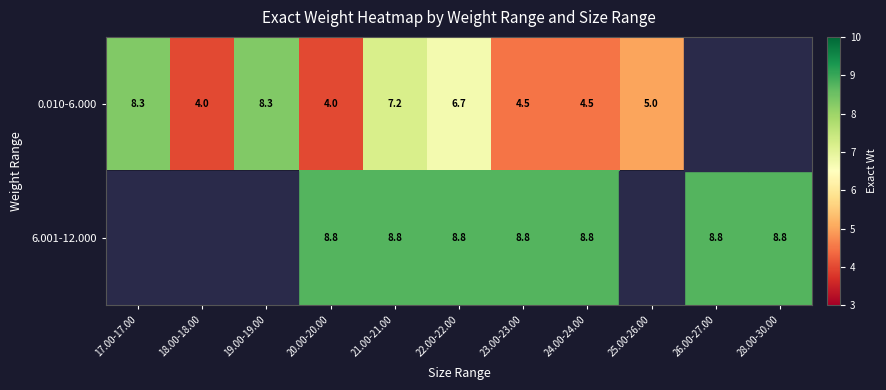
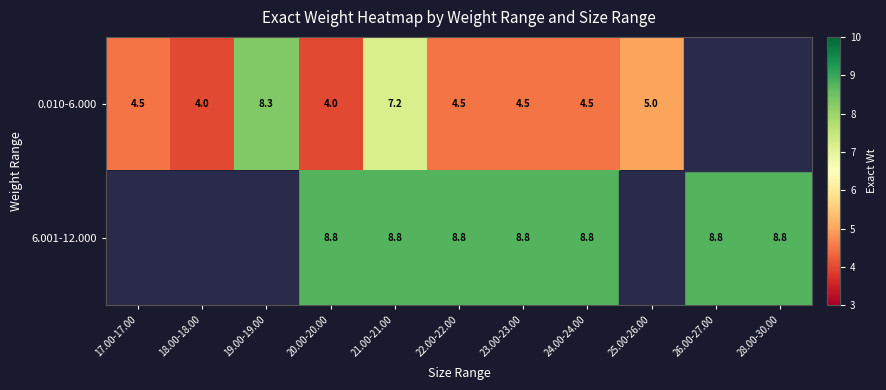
  {
    "0.010-6.000": {
-     "17.00-17.00": 8.3,
+     "17.00-17.00": 4.5,
      "18.00-18.00": 4.0,
      "19.00-19.00": 8.3,
      "20.00-20.00": 4.0,
      "21.00-21.00": 7.2,
-     "22.00-22.00": 6.7,
+     "22.00-22.00": 4.5,
      "23.00-23.00": 4.5,
      "24.00-24.00": 4.5,
      "25.00-26.00": 5.0
    },
    "6.001-12.000": {
      "20.00-20.00": 8.8,
      "21.00-21.00": 8.8,
      "22.00-22.00": 8.8,
      "23.00-23.00": 8.8,
      "24.00-24.00": 8.8,
      "26.00-27.00": 8.8,
      "28.00-30.00": 8.8
    }
  }
